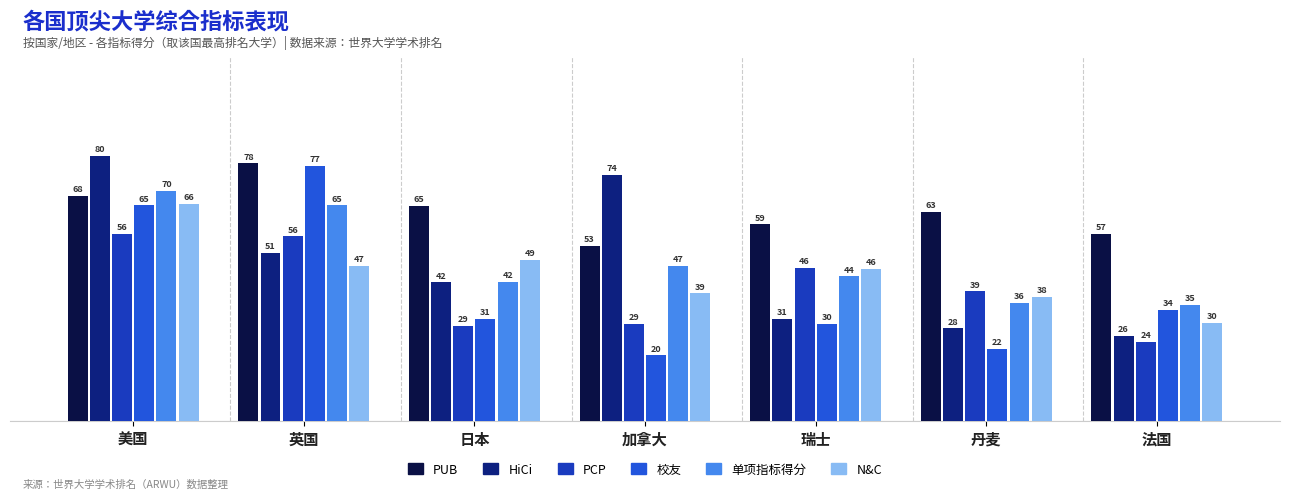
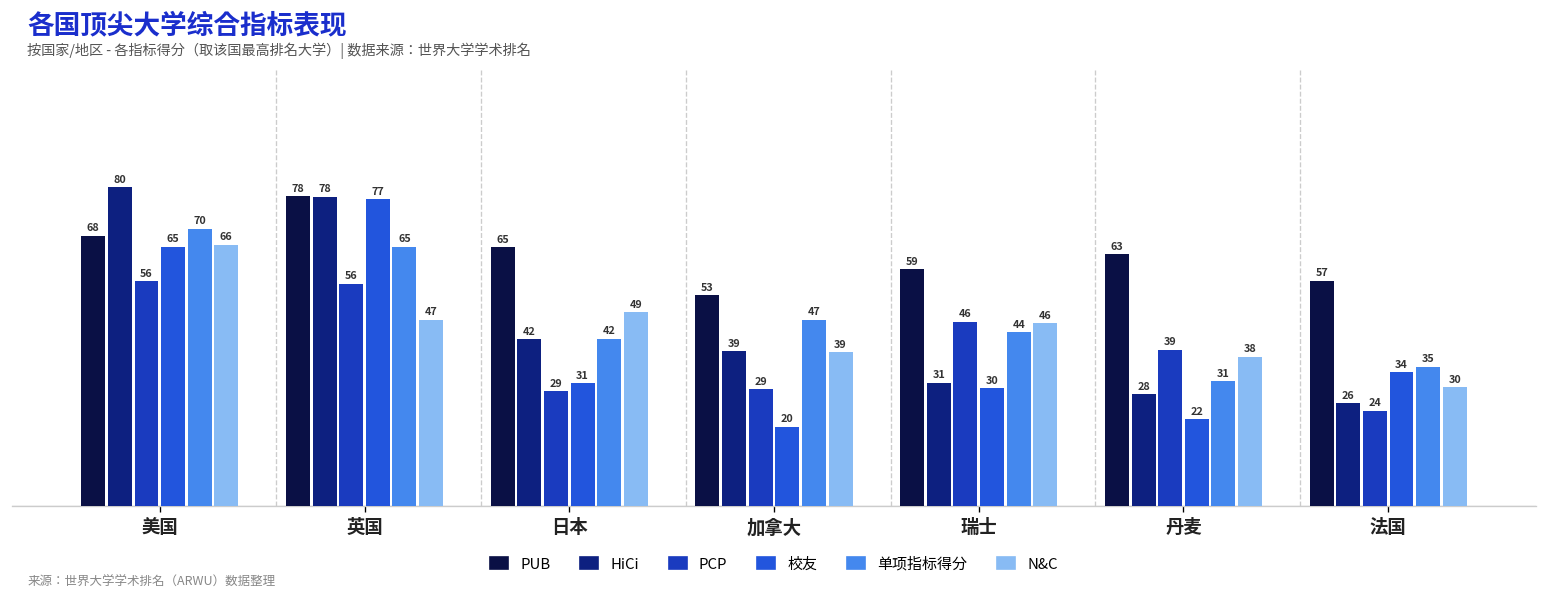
  {
    "PUB": {
      "美国": 68,
      "英国": 78,
      "日本": 65,
      "加拿大": 53,
      "瑞士": 59,
      "丹麦": 63,
      "法国": 57
    },
    "HiCi": {
      "美国": 80,
-     "英国": 51,
+     "英国": 78,
      "日本": 42,
-     "加拿大": 74,
+     "加拿大": 39,
      "瑞士": 31,
      "丹麦": 28,
      "法国": 26
    },
    "单项指标得分": {
      "美国": 70,
      "英国": 65,
      "日本": 42,
      "加拿大": 47,
      "瑞士": 44,
-     "丹麦": 36,
+     "丹麦": 31,
      "法国": 35
    },
    "N&C": {
      "美国": 66,
      "英国": 47,
      "日本": 49,
      "加拿大": 39,
      "瑞士": 46,
      "丹麦": 38,
      "法国": 30
    }
  }
